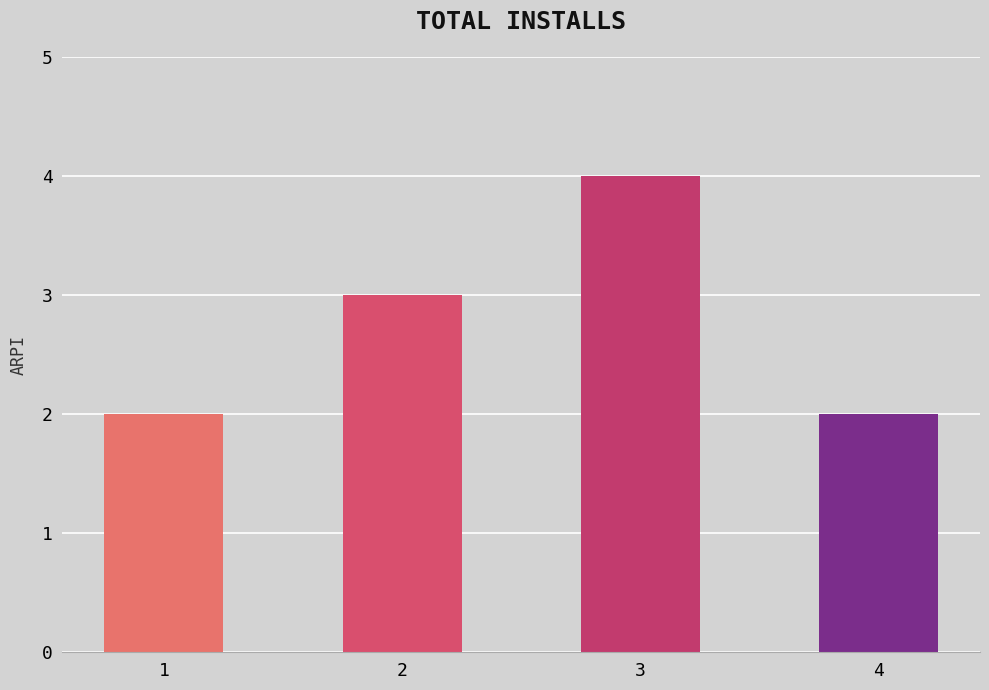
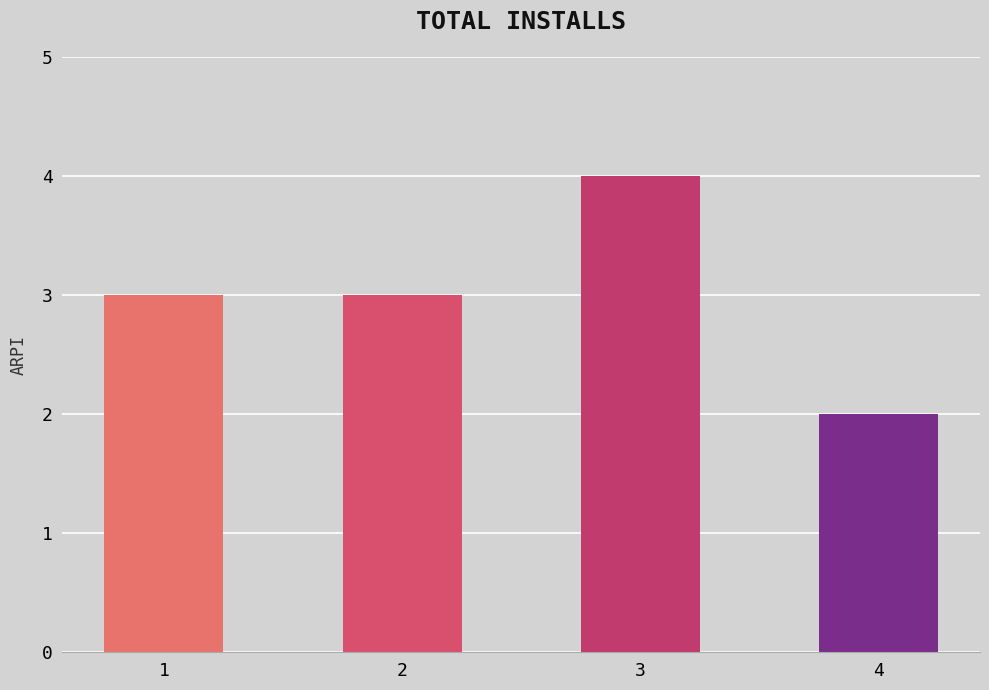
  {
-   "1": 2,
+   "1": 3,
    "2": 3,
    "3": 4,
    "4": 2
  }
